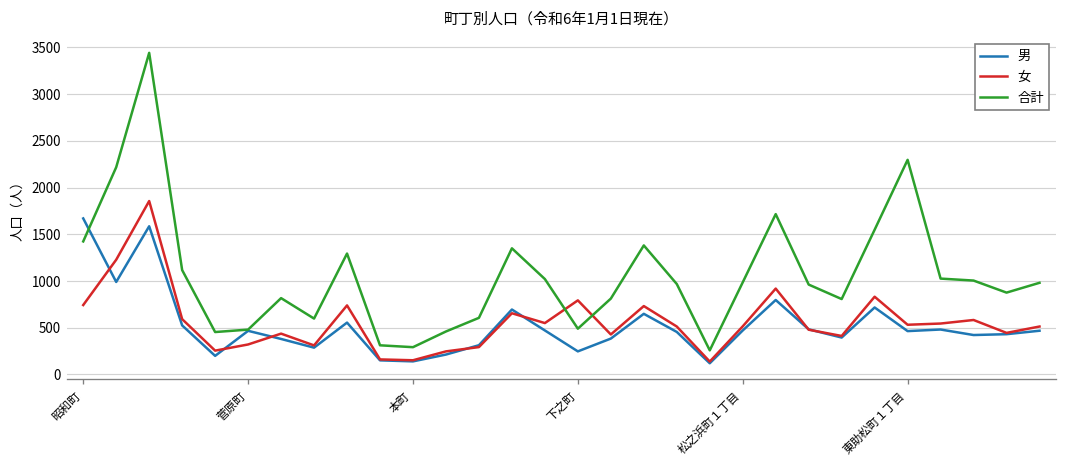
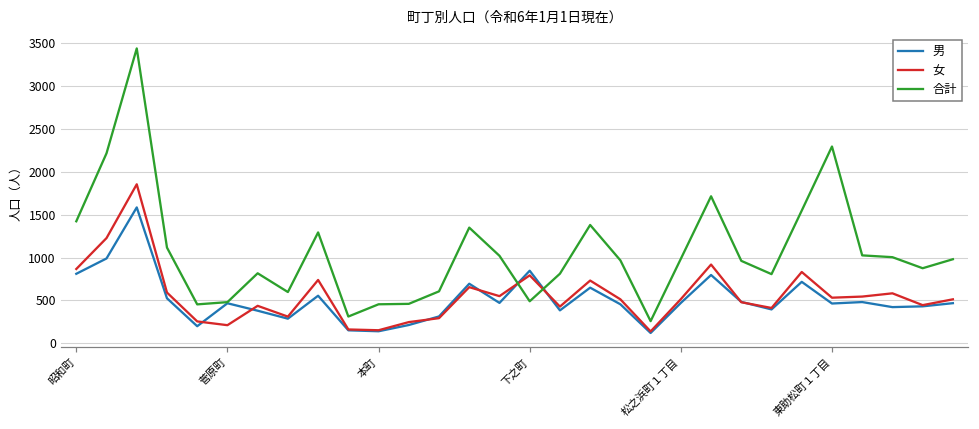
  {
    "男": {
-     "昭和町": 1700,
-     "下之町": 200,
+     "昭和町": 800,
+     "下之町": 800,
      "松之浜町１丁目": 500,
      "東助松町１丁目": 500
    },
    "女": {
-     "昭和町": 700,
-     "菅原町": 300,
+     "昭和町": 900,
+     "菅原町": 200,
      "下之町": 800,
      "松之浜町１丁目": 500,
      "東助松町１丁目": 500
    },
    "合計": {
      "昭和町": 1400,
-     "本町": 300,
+     "本町": 500,
      "下之町": 500,
      "松之浜町１丁目": 1000,
      "東助松町１丁目": 2300
    }
  }
